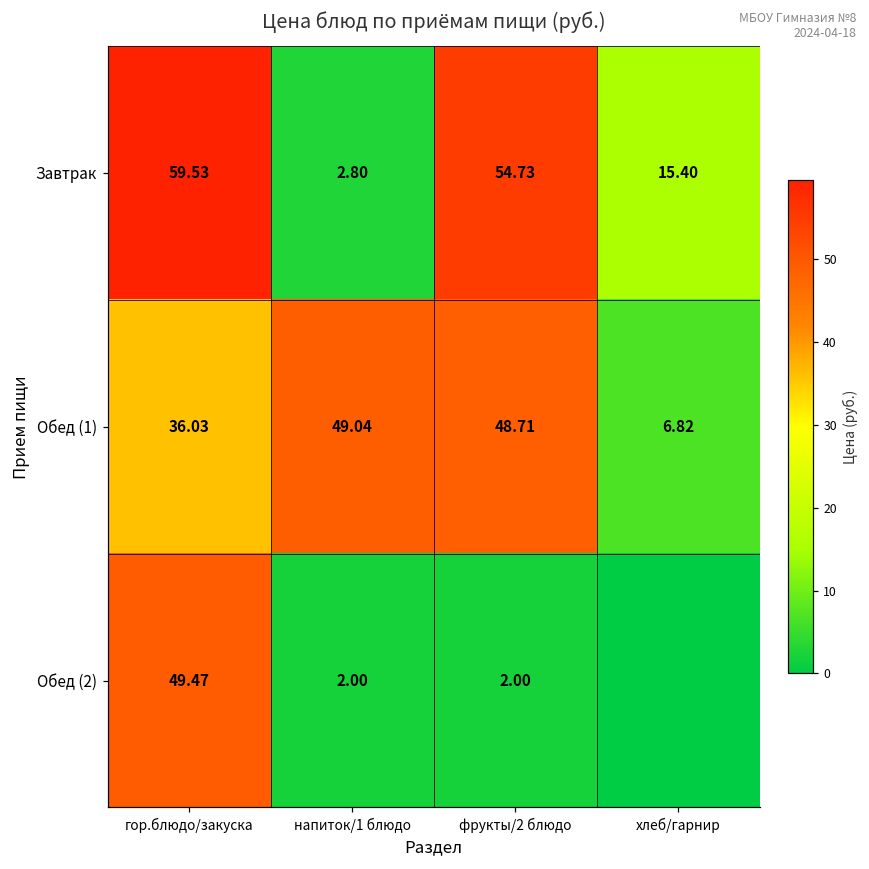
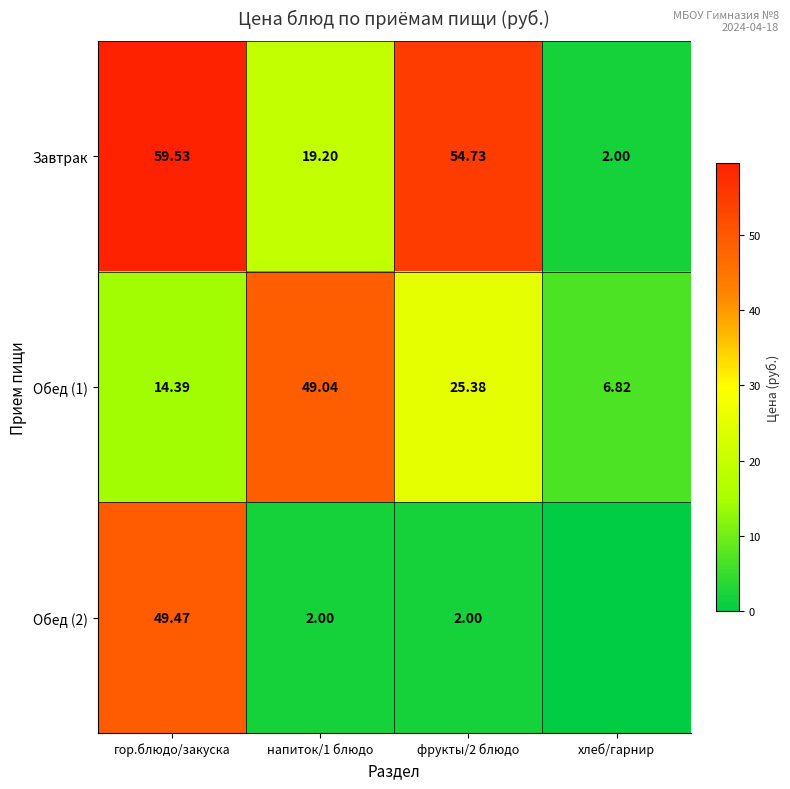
  {
    "Завтрак": {
      "гор.блюдо/закуска": 59.53,
-     "напиток/1 блюдо": 2.80,
+     "напиток/1 блюдо": 19.20,
      "фрукты/2 блюдо": 54.73,
-     "хлеб/гарнир": 15.40
+     "хлеб/гарнир": 2.00
    },
    "Обед (1)": {
-     "гор.блюдо/закуска": 36.03,
+     "гор.блюдо/закуска": 14.39,
      "напиток/1 блюдо": 49.04,
-     "фрукты/2 блюдо": 48.71,
+     "фрукты/2 блюдо": 25.38,
      "хлеб/гарнир": 6.82
    },
    "Обед (2)": {
      "гор.блюдо/закуска": 49.47,
      "напиток/1 блюдо": 2.00,
      "фрукты/2 блюдо": 2.00
    }
  }
